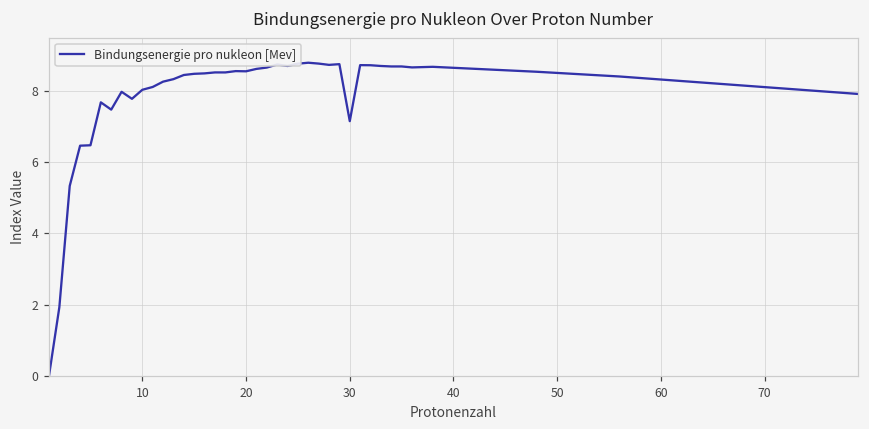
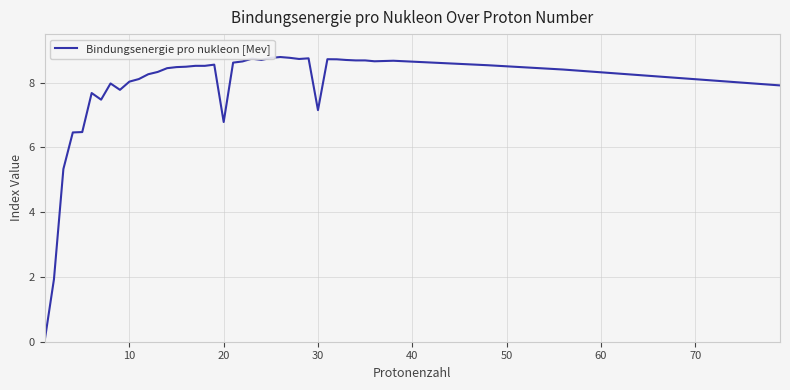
  {
    "10": 8.0,
-   "20": 8.6,
+   "20": 6.8,
    "30": 7.2
  }
